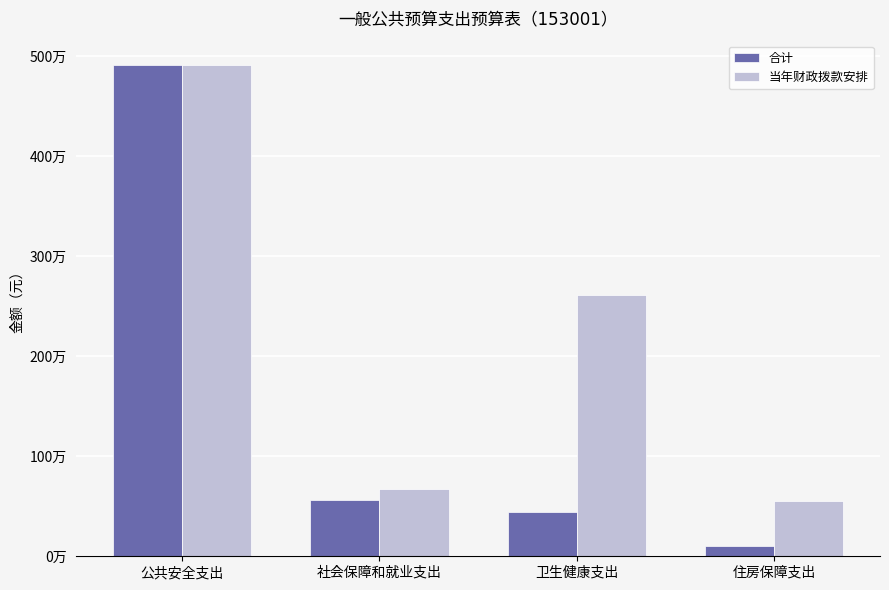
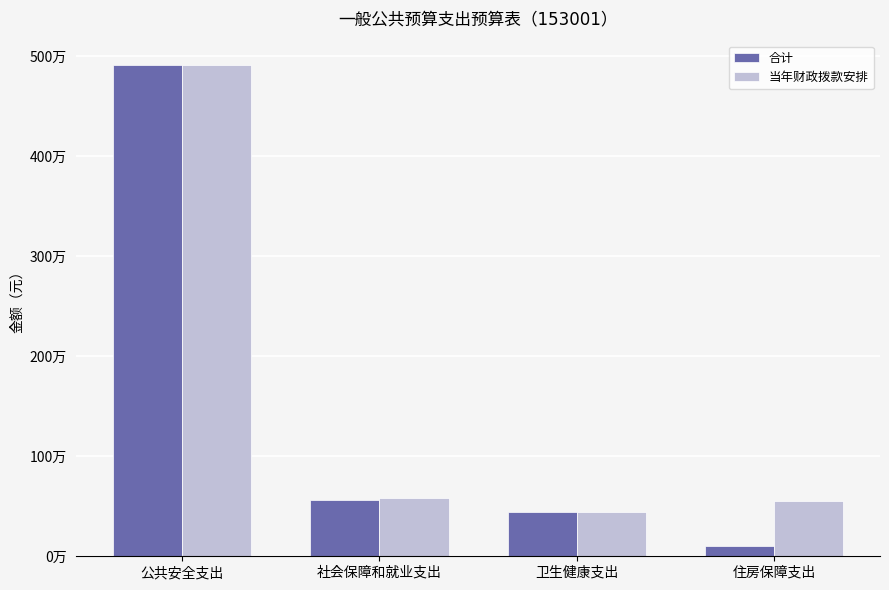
  {
    "合计": {
      "公共安全支出": "490万",
      "社会保障和就业支出": "60万",
      "卫生健康支出": "40万",
      "住房保障支出": "10万"
    },
    "当年财政拨款安排": {
      "公共安全支出": "490万",
-     "社会保障和就业支出": "70万",
-     "卫生健康支出": "260万",
+     "社会保障和就业支出": "60万",
+     "卫生健康支出": "40万",
      "住房保障支出": "60万"
    }
  }
